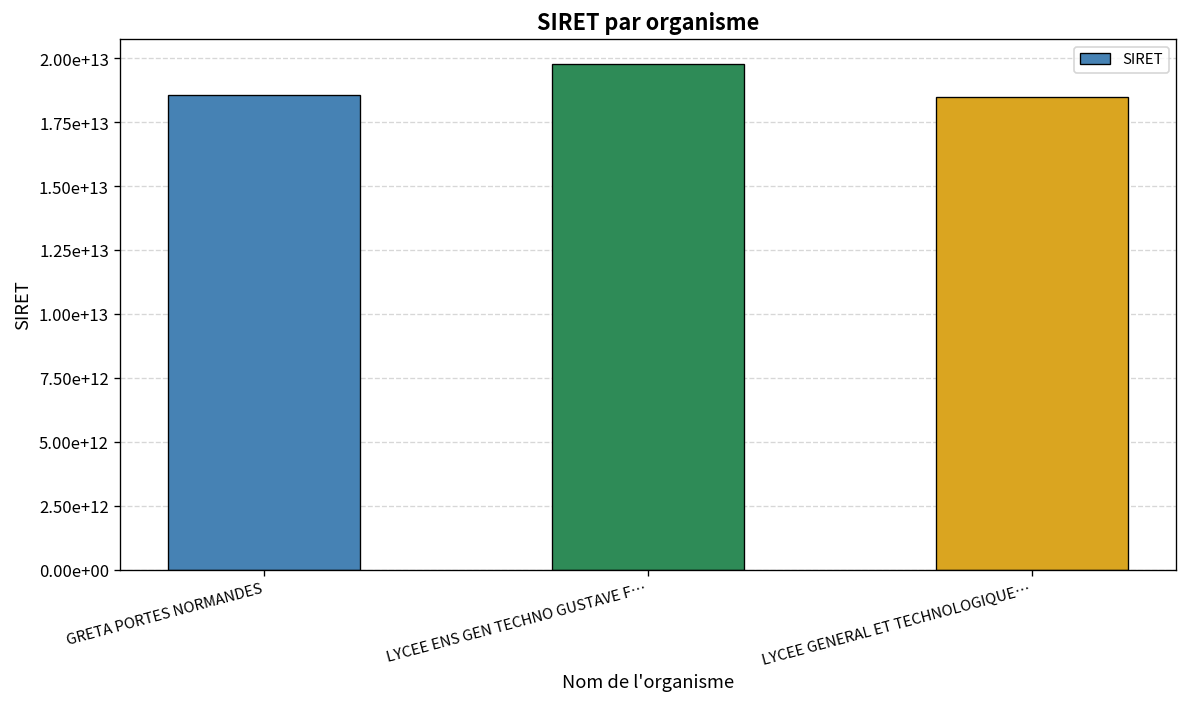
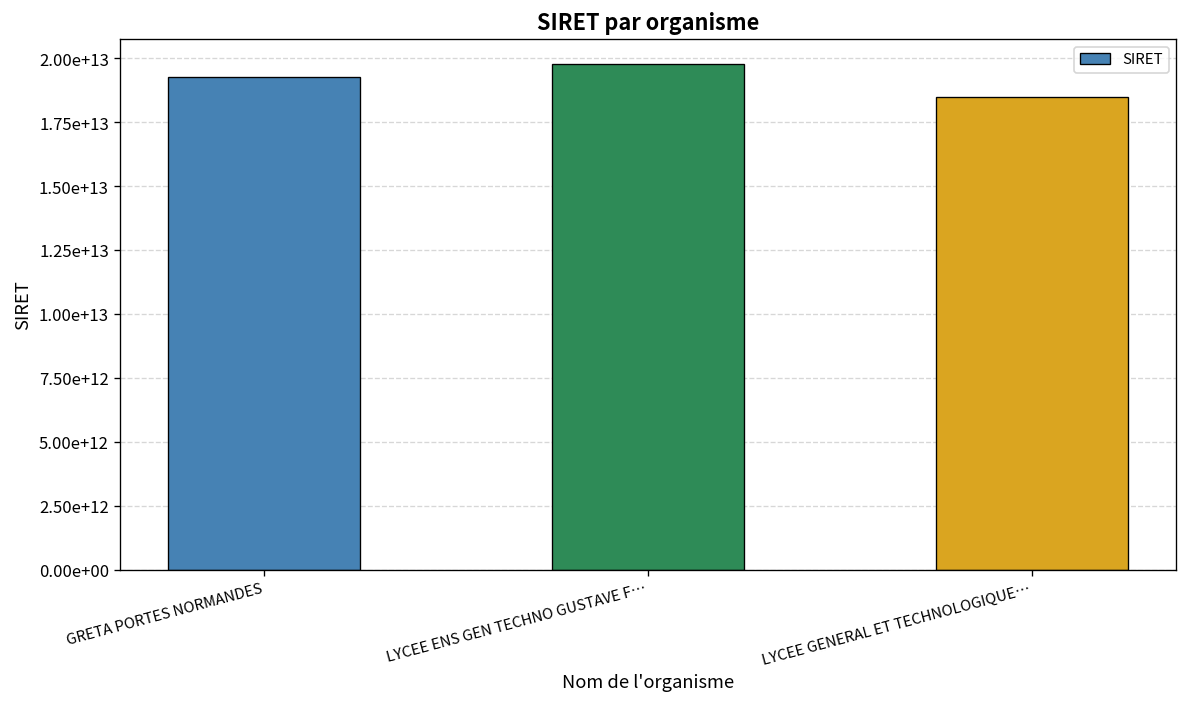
  {
-   "GRETA PORTES NORMANDES": 18600000000000,
+   "GRETA PORTES NORMANDES": 19300000000000,
    "LYCEE ENS GEN TECHNO GUSTAVE F…": 19800000000000,
    "LYCEE GENERAL ET TECHNOLOGIQUE…": 18500000000000
  }
